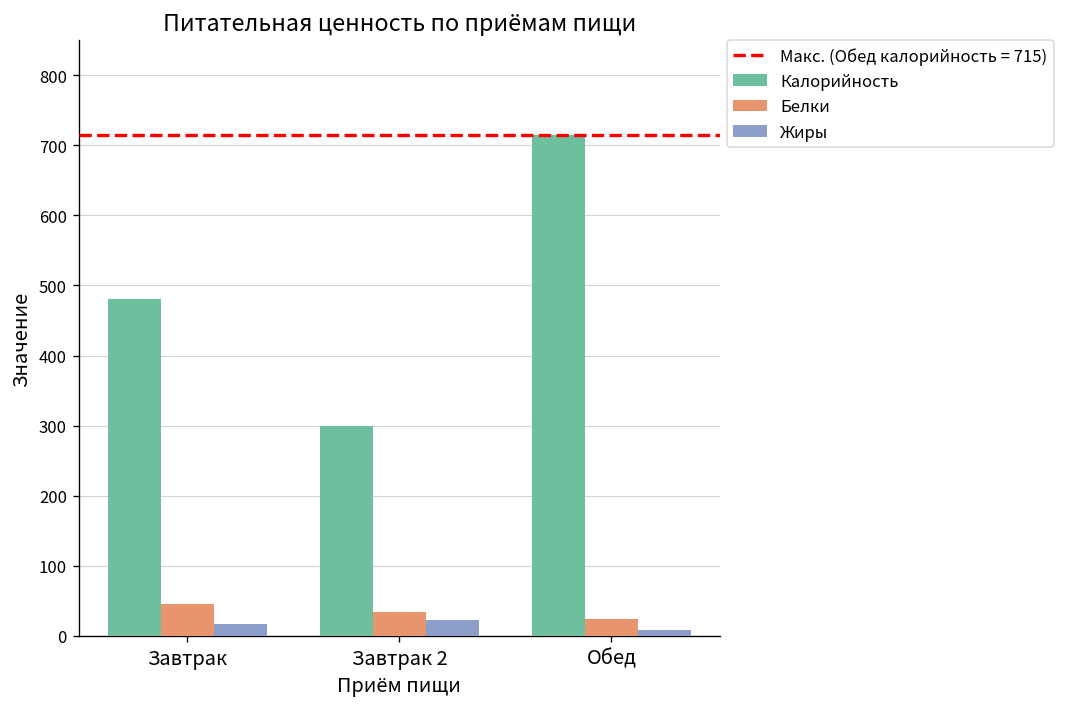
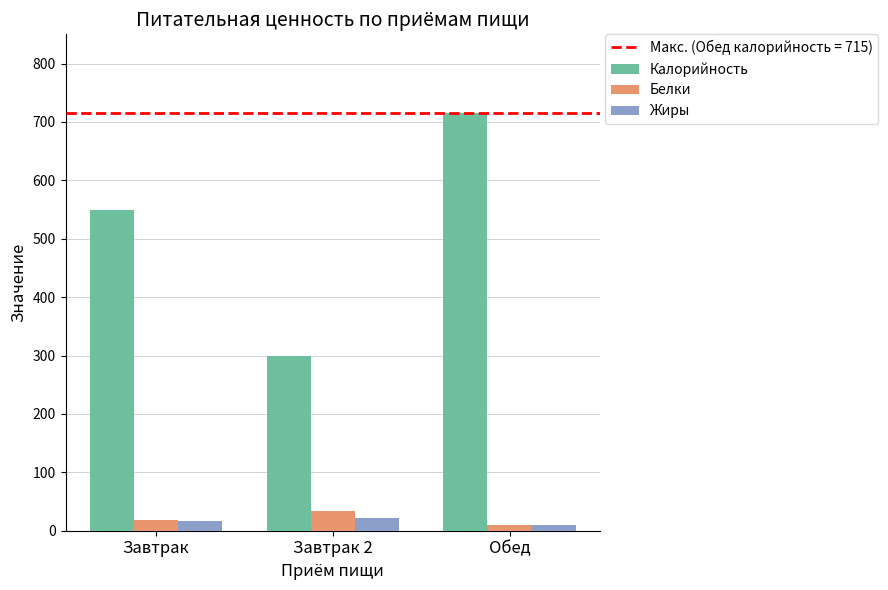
  {
    "Калорийность": {
-     "Завтрак": 480,
+     "Завтрак": 550,
      "Завтрак 2": 300,
      "Обед": 720
    },
    "Белки": {
-     "Завтрак": 50,
+     "Завтрак": 20,
      "Завтрак 2": 30,
-     "Обед": 20
+     "Обед": 10
    },
    "Жиры": {
      "Завтрак": 20,
      "Завтрак 2": 20,
      "Обед": 10
    }
  }
